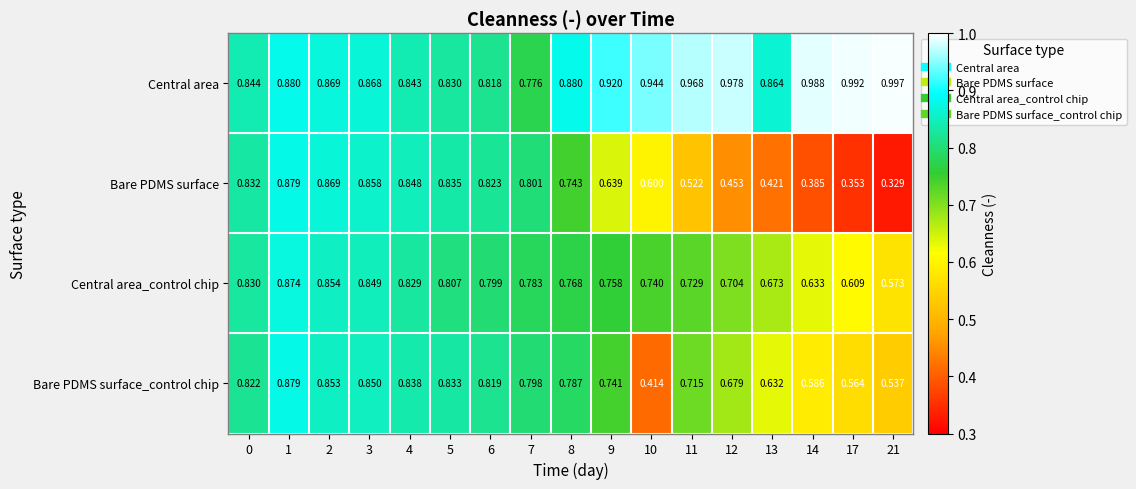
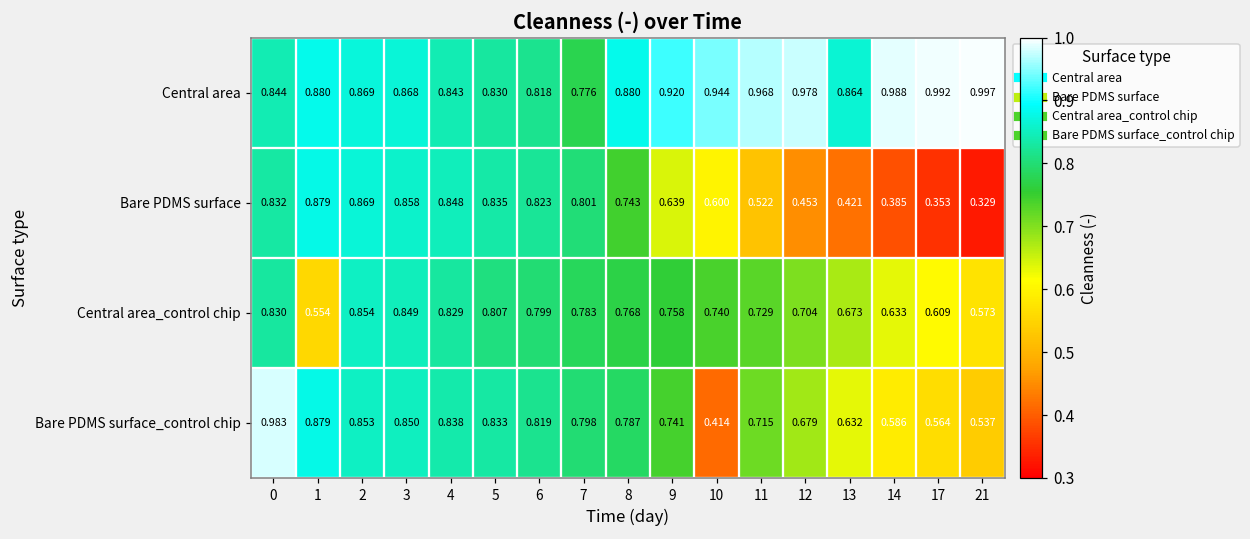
  {
    "Central area": {
      "0": 0.844,
      "1": 0.880,
      "2": 0.869,
      "3": 0.868,
      "4": 0.843,
      "5": 0.830,
      "6": 0.818,
      "7": 0.776,
      "8": 0.880,
      "9": 0.920,
      "10": 0.944,
      "11": 0.968,
      "12": 0.978,
      "13": 0.864,
      "14": 0.988,
      "17": 0.992,
      "21": 0.997
    },
    "Bare PDMS surface": {
      "0": 0.832,
      "1": 0.879,
      "2": 0.869,
      "3": 0.858,
      "4": 0.848,
      "5": 0.835,
      "6": 0.823,
      "7": 0.801,
      "8": 0.743,
      "9": 0.639,
      "10": 0.600,
      "11": 0.522,
      "12": 0.453,
      "13": 0.421,
      "14": 0.385,
      "17": 0.353,
      "21": 0.329
    },
    "Central area_control chip": {
      "0": 0.830,
-     "1": 0.874,
+     "1": 0.554,
      "2": 0.854,
      "3": 0.849,
      "4": 0.829,
      "5": 0.807,
      "6": 0.799,
      "7": 0.783,
      "8": 0.768,
      "9": 0.758,
      "10": 0.740,
      "11": 0.729,
      "12": 0.704,
      "13": 0.673,
      "14": 0.633,
      "17": 0.609,
      "21": 0.573
    },
    "Bare PDMS surface_control chip": {
-     "0": 0.822,
+     "0": 0.983,
      "1": 0.879,
      "2": 0.853,
      "3": 0.850,
      "4": 0.838,
      "5": 0.833,
      "6": 0.819,
      "7": 0.798,
      "8": 0.787,
      "9": 0.741,
      "10": 0.414,
      "11": 0.715,
      "12": 0.679,
      "13": 0.632,
      "14": 0.586,
      "17": 0.564,
      "21": 0.537
    }
  }
